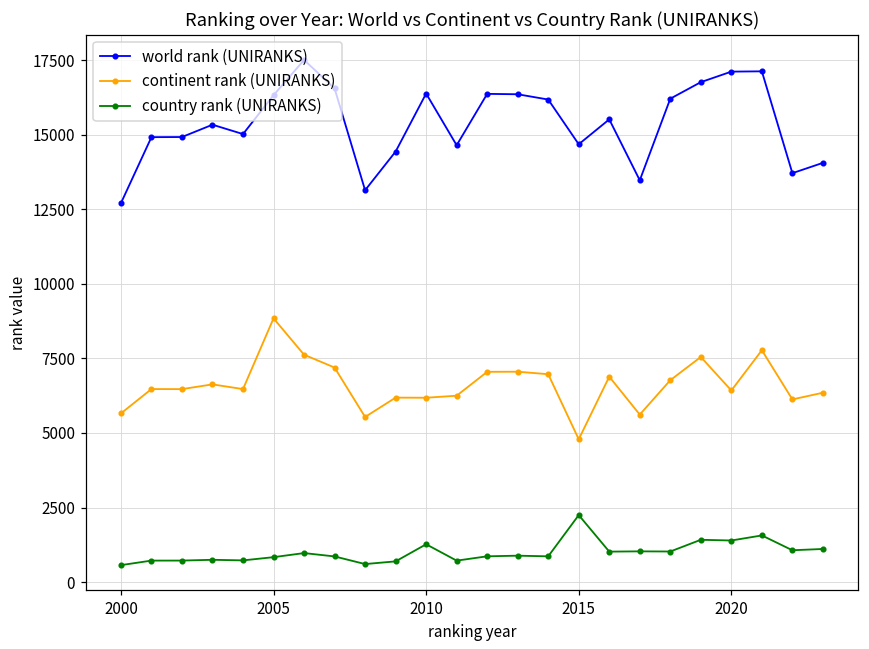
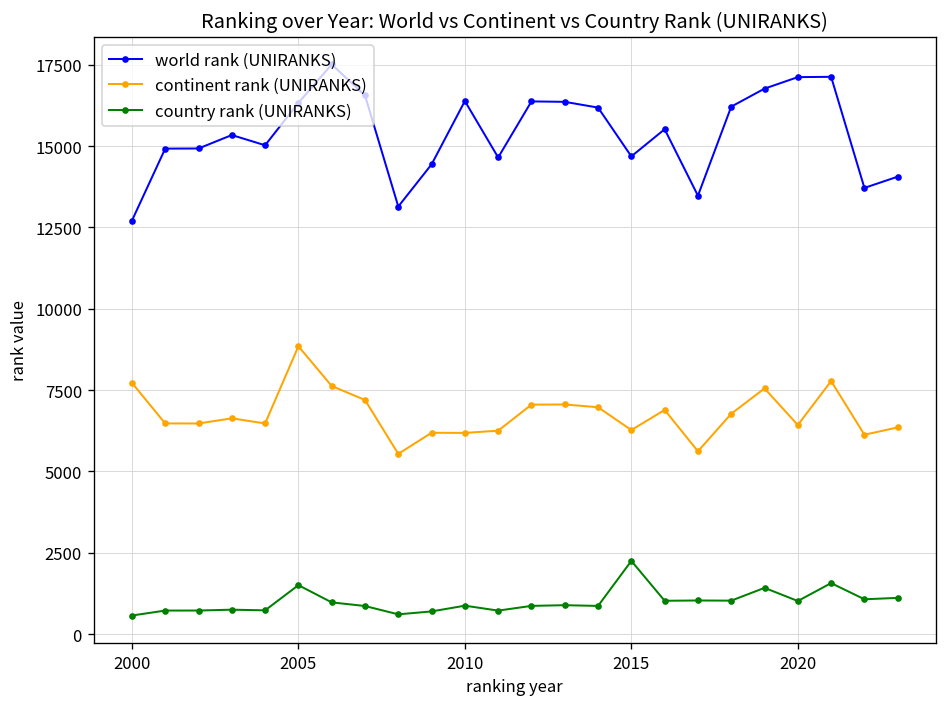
  {
    "world rank (UNIRANKS)": {
      "2000": 12700,
      "2010": 16400,
      "2015": 14700,
      "2020": 17100
    },
    "continent rank (UNIRANKS)": {
-     "2000": 5700,
+     "2000": 7700,
      "2005": 8800,
      "2010": 6200,
-     "2015": 4800,
+     "2015": 6300,
      "2020": 6400
    },
    "country rank (UNIRANKS)": {
      "2000": 600,
-     "2005": 800,
-     "2010": 1300,
+     "2005": 1500,
+     "2010": 900,
      "2015": 2200,
-     "2020": 1400
+     "2020": 1000
    }
  }
